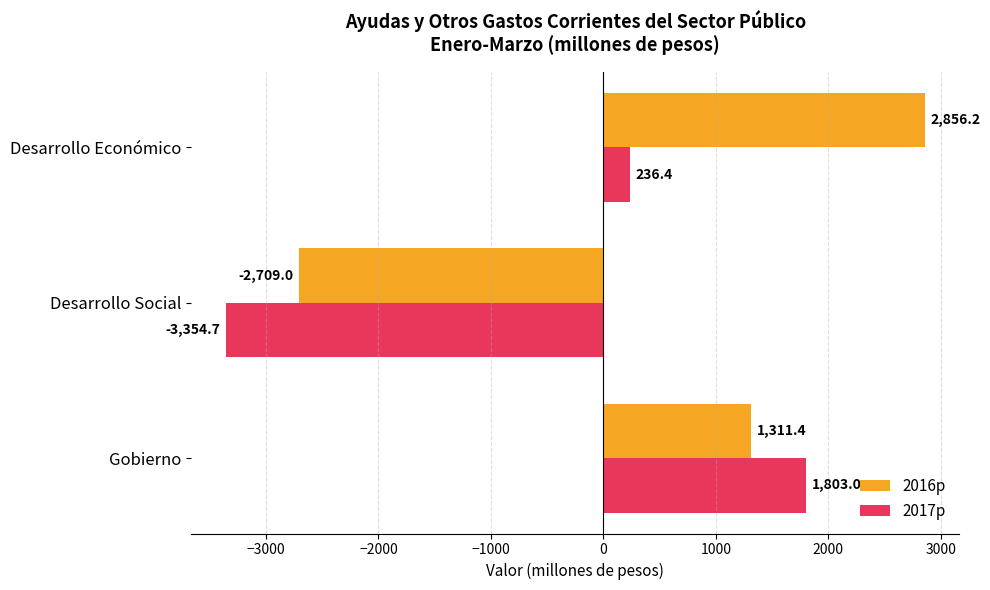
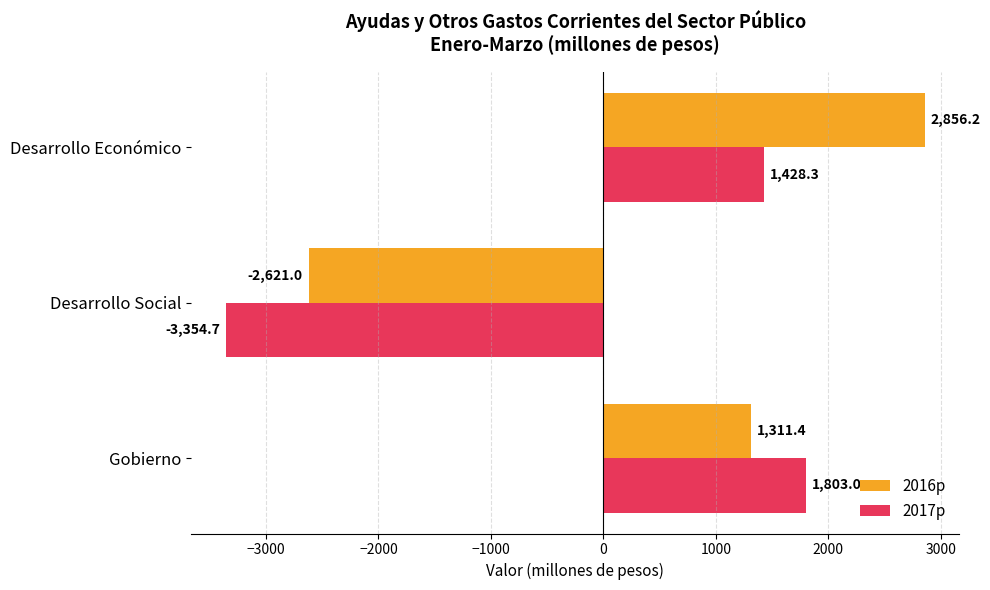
  {
    "2016p": {
      "Desarrollo Económico": "2,856.2",
-     "Desarrollo Social": "-2,709.0",
+     "Desarrollo Social": "-2,621.0",
      "Gobierno": "1,311.4"
    },
    "2017p": {
-     "Desarrollo Económico": "236.4",
+     "Desarrollo Económico": "1,428.3",
      "Desarrollo Social": "-3,354.7",
      "Gobierno": "1,803.0"
    }
  }
